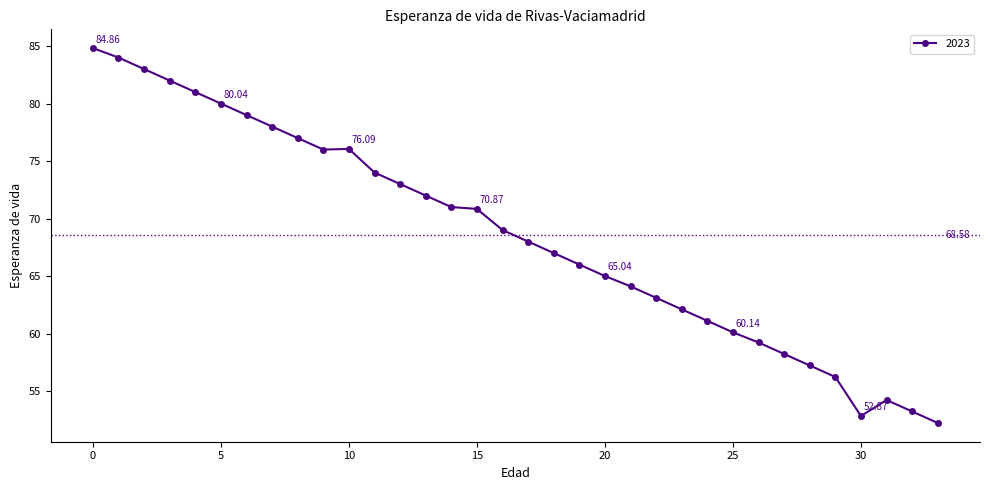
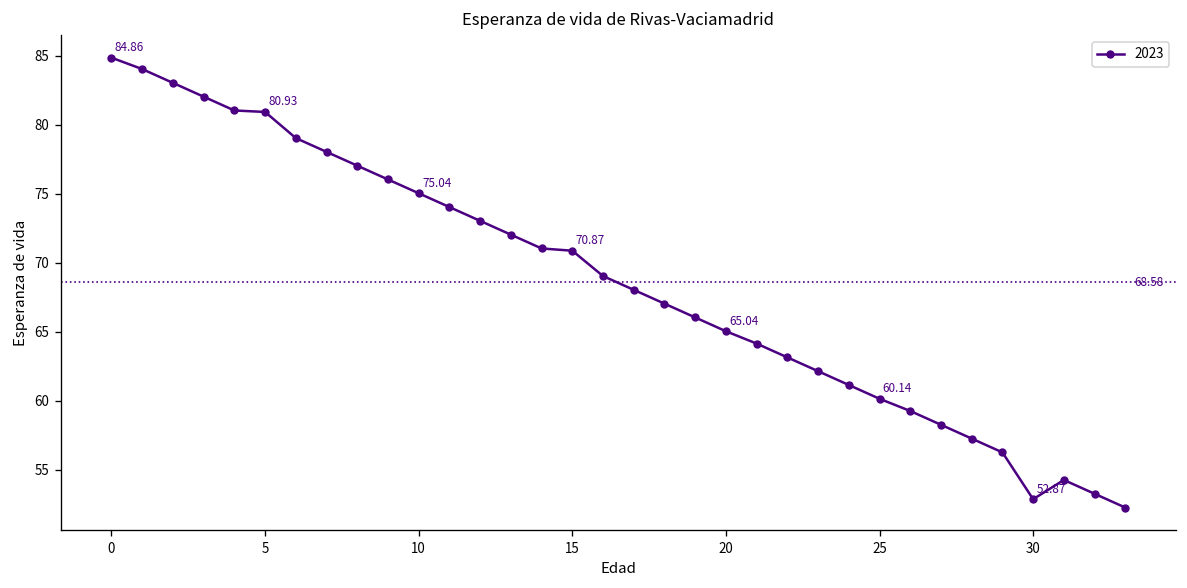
  {
    "0": 84.86,
-   "5": 80.04,
-   "10": 76.09,
+   "5": 80.93,
+   "10": 75.04,
    "15": 70.87,
    "20": 65.04,
    "25": 60.14,
    "30": 52.87
  }
